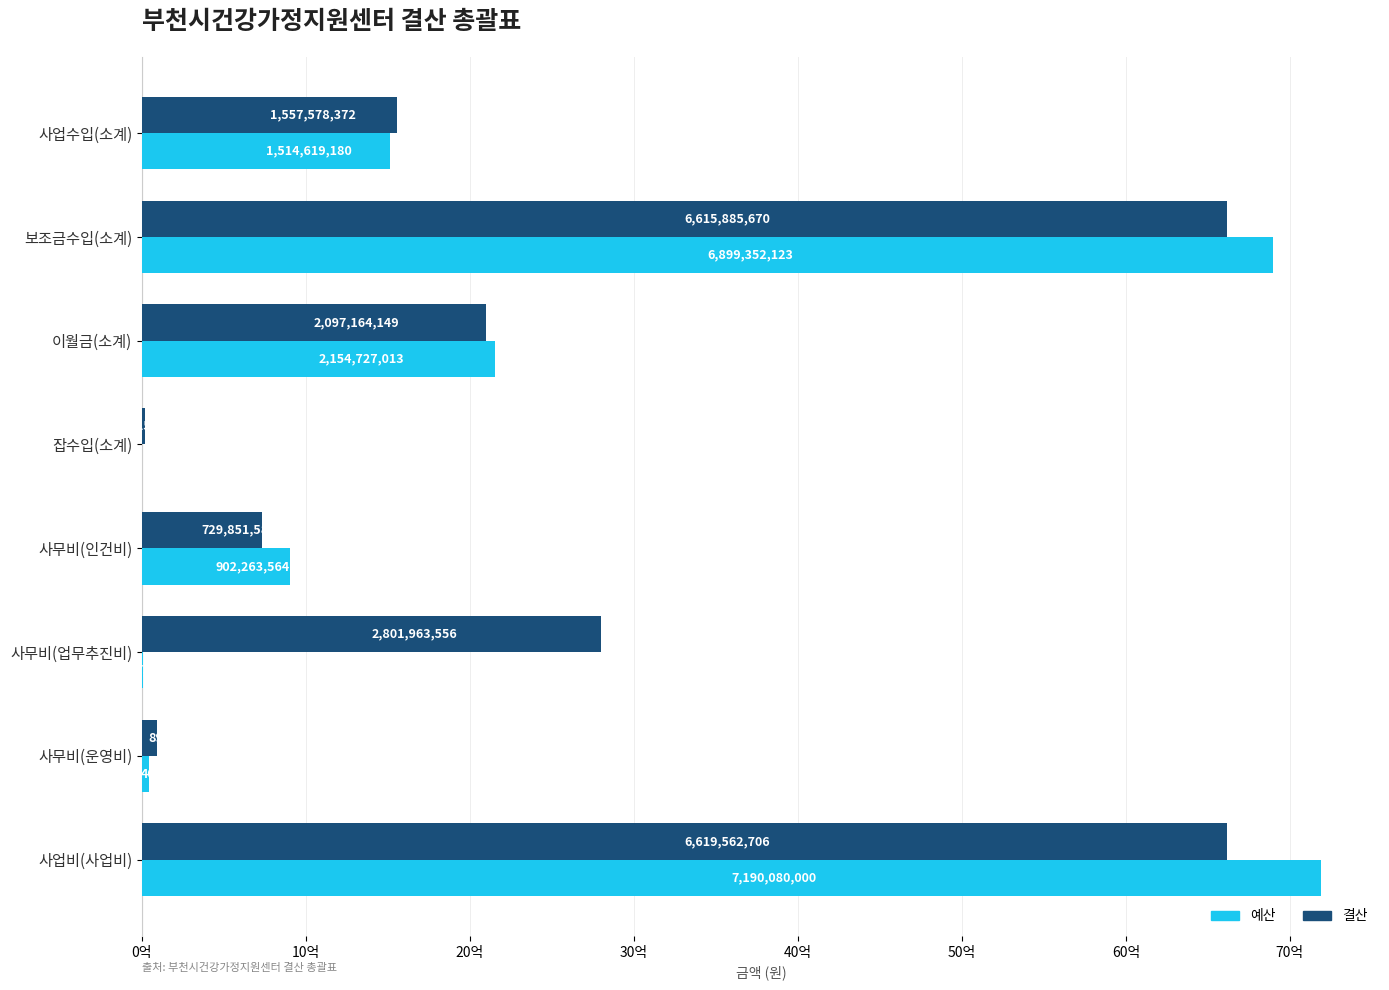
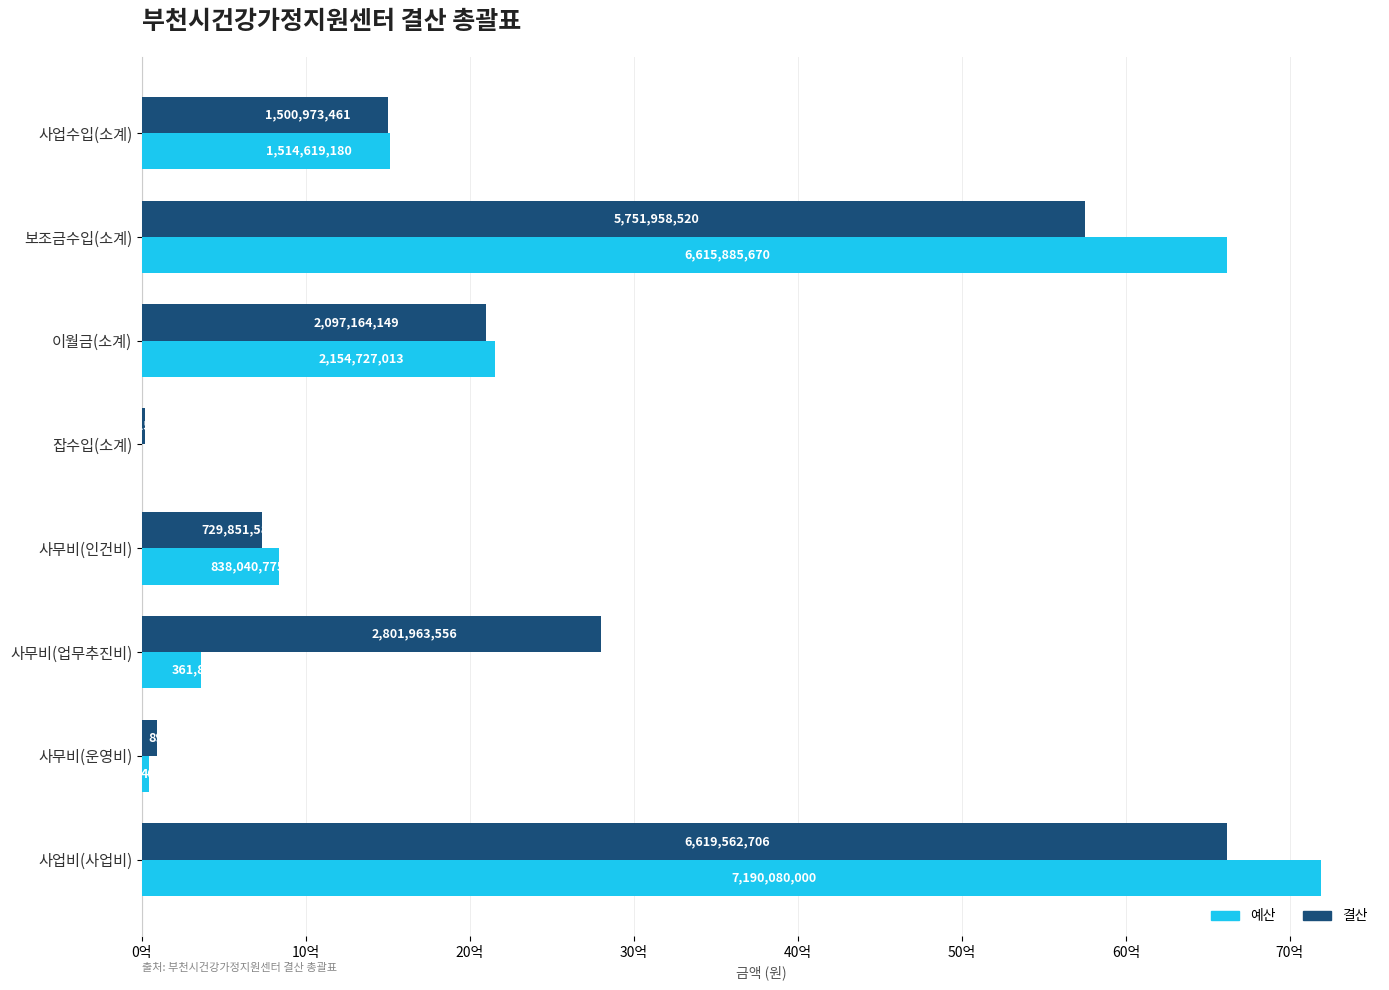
  {
    "예산": {
      "사업수입(소계)": "1,514,619,180",
-     "보조금수입(소계)": "6,899,352,123",
+     "보조금수입(소계)": "6,615,885,670",
      "이월금(소계)": "2,154,727,013",
-     "사무비(인건비)": "902,263,564",
-     "사무비(업무추진비)": "0.1억",
+     "사무비(인건비)": "838,040,775",
+     "사무비(업무추진비)": "3.6억",
      "사업비(사업비)": "7,190,080,000"
    },
    "결산": {
-     "사업수입(소계)": "1,557,578,372",
-     "보조금수입(소계)": "6,615,885,670",
+     "사업수입(소계)": "1,500,973,461",
+     "보조금수입(소계)": "5,751,958,520",
      "이월금(소계)": "2,097,164,149",
      "사무비(인건비)": "729,851,580",
      "사무비(업무추진비)": "2,801,963,556",
      "사업비(사업비)": "6,619,562,706"
    }
  }
